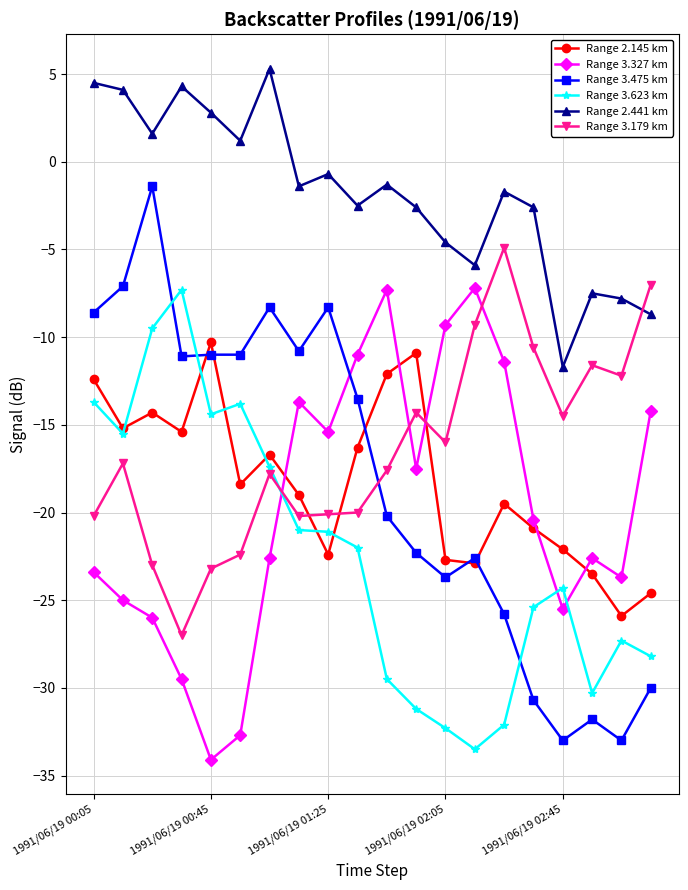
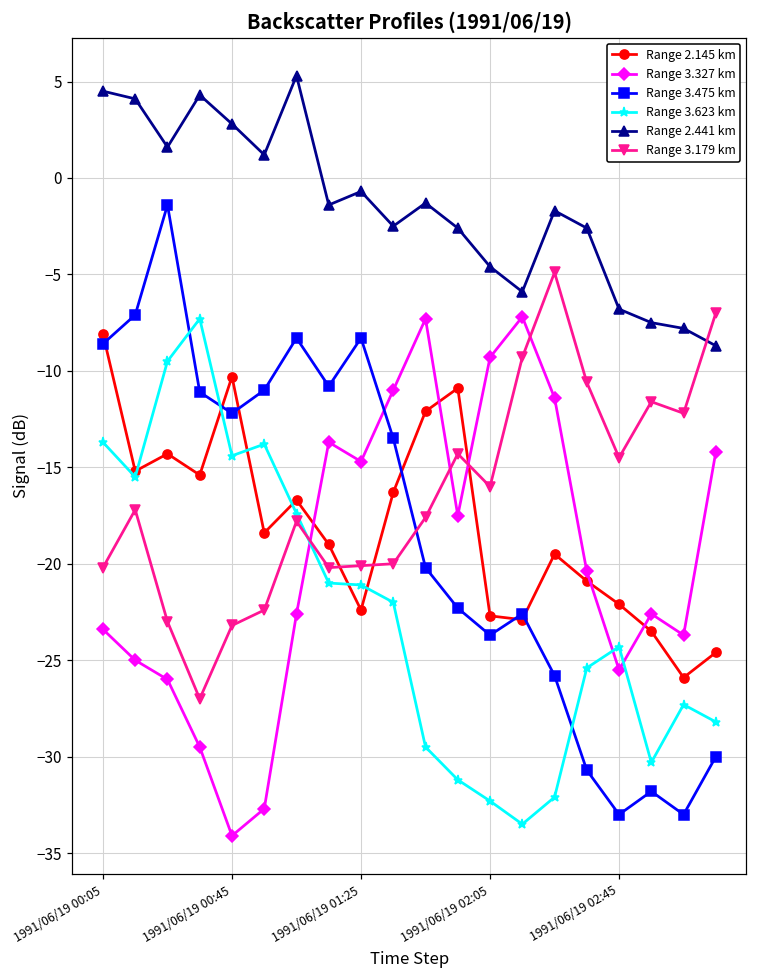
  {
    "Range 2.145 km": {
-     "1991/06/19 00:05": -12.4,
+     "1991/06/19 00:05": -8.1,
      "1991/06/19 00:45": -10.3,
      "1991/06/19 01:25": -22.4,
      "1991/06/19 02:05": -22.7,
      "1991/06/19 02:45": -22.1
    },
    "Range 3.327 km": {
      "1991/06/19 00:05": -23.4,
      "1991/06/19 00:45": -34.1,
-     "1991/06/19 01:25": -15.4,
+     "1991/06/19 01:25": -14.7,
      "1991/06/19 02:05": -9.3,
      "1991/06/19 02:45": -25.5
    },
    "Range 3.475 km": {
      "1991/06/19 00:05": -8.6,
-     "1991/06/19 00:45": -11.0,
+     "1991/06/19 00:45": -12.2,
      "1991/06/19 01:25": -8.3,
      "1991/06/19 02:05": -23.7,
      "1991/06/19 02:45": -33.0
    },
    "Range 3.623 km": {
      "1991/06/19 00:05": -13.7,
      "1991/06/19 00:45": -14.4,
      "1991/06/19 01:25": -21.1,
      "1991/06/19 02:05": -32.3,
      "1991/06/19 02:45": -24.3
    },
    "Range 2.441 km": {
      "1991/06/19 00:05": 4.5,
      "1991/06/19 00:45": 2.8,
      "1991/06/19 01:25": -0.7,
      "1991/06/19 02:05": -4.6,
-     "1991/06/19 02:45": -11.7
+     "1991/06/19 02:45": -6.8
    },
    "Range 3.179 km": {
      "1991/06/19 00:05": -20.2,
      "1991/06/19 00:45": -23.2,
      "1991/06/19 01:25": -20.1,
      "1991/06/19 02:05": -16.0,
      "1991/06/19 02:45": -14.5
    }
  }
